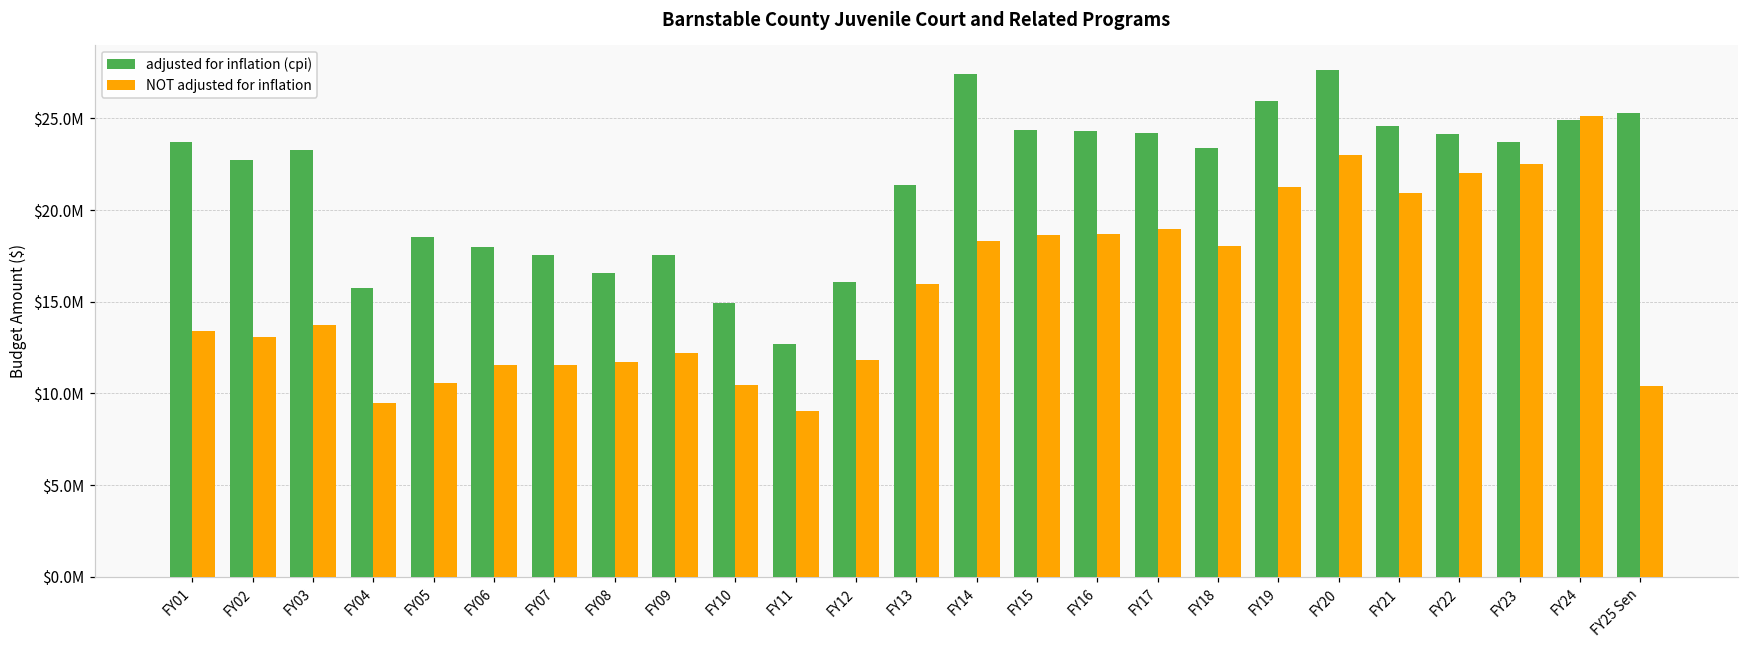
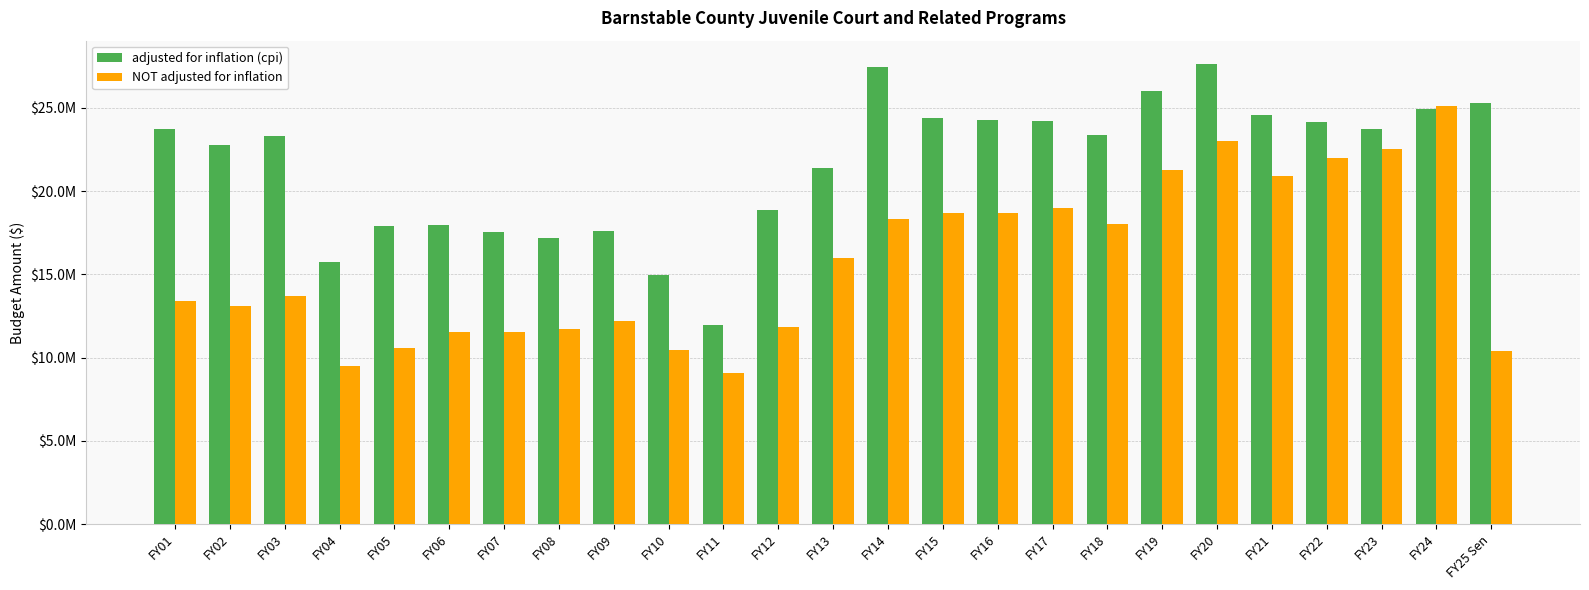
  {
    "adjusted for inflation (cpi)": {
      "FY01": "$23700000",
      "FY02": "$22800000",
      "FY03": "$23300000",
      "FY04": "$15700000",
-     "FY05": "$18500000",
+     "FY05": "$17900000",
      "FY06": "$18000000",
      "FY07": "$17500000",
-     "FY08": "$16600000",
+     "FY08": "$17200000",
      "FY09": "$17600000",
      "FY10": "$14900000",
-     "FY11": "$12700000",
-     "FY12": "$16100000",
+     "FY11": "$11900000",
+     "FY12": "$18900000",
      "FY13": "$21400000",
      "FY14": "$27400000",
      "FY15": "$24400000",
      "FY16": "$24300000",
      "FY17": "$24200000",
      "FY18": "$23400000",
      "FY19": "$26000000",
      "FY20": "$27600000",
      "FY21": "$24600000",
      "FY22": "$24100000",
      "FY23": "$23700000",
      "FY24": "$24900000",
      "FY25 Sen": "$25300000"
    },
    "NOT adjusted for inflation": {
      "FY01": "$13400000",
      "FY02": "$13100000",
      "FY03": "$13700000",
      "FY04": "$9500000",
      "FY05": "$10600000",
      "FY06": "$11600000",
      "FY07": "$11600000",
      "FY08": "$11700000",
      "FY09": "$12200000",
      "FY10": "$10500000",
      "FY11": "$9100000",
      "FY12": "$11800000",
      "FY13": "$16000000",
      "FY14": "$18300000",
      "FY15": "$18700000",
      "FY16": "$18700000",
      "FY17": "$19000000",
      "FY18": "$18000000",
      "FY19": "$21300000",
      "FY20": "$23000000",
      "FY21": "$20900000",
      "FY22": "$22000000",
      "FY23": "$22500000",
      "FY24": "$25100000",
      "FY25 Sen": "$10400000"
    }
  }
